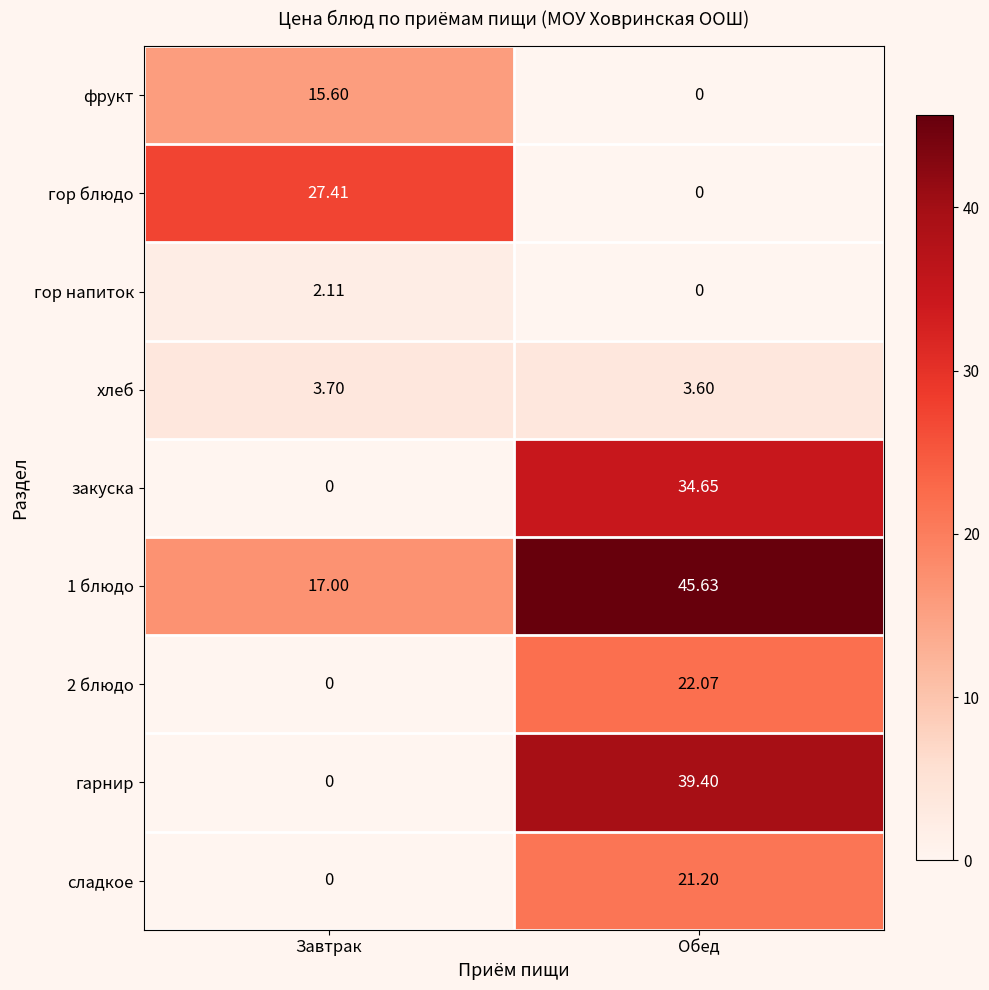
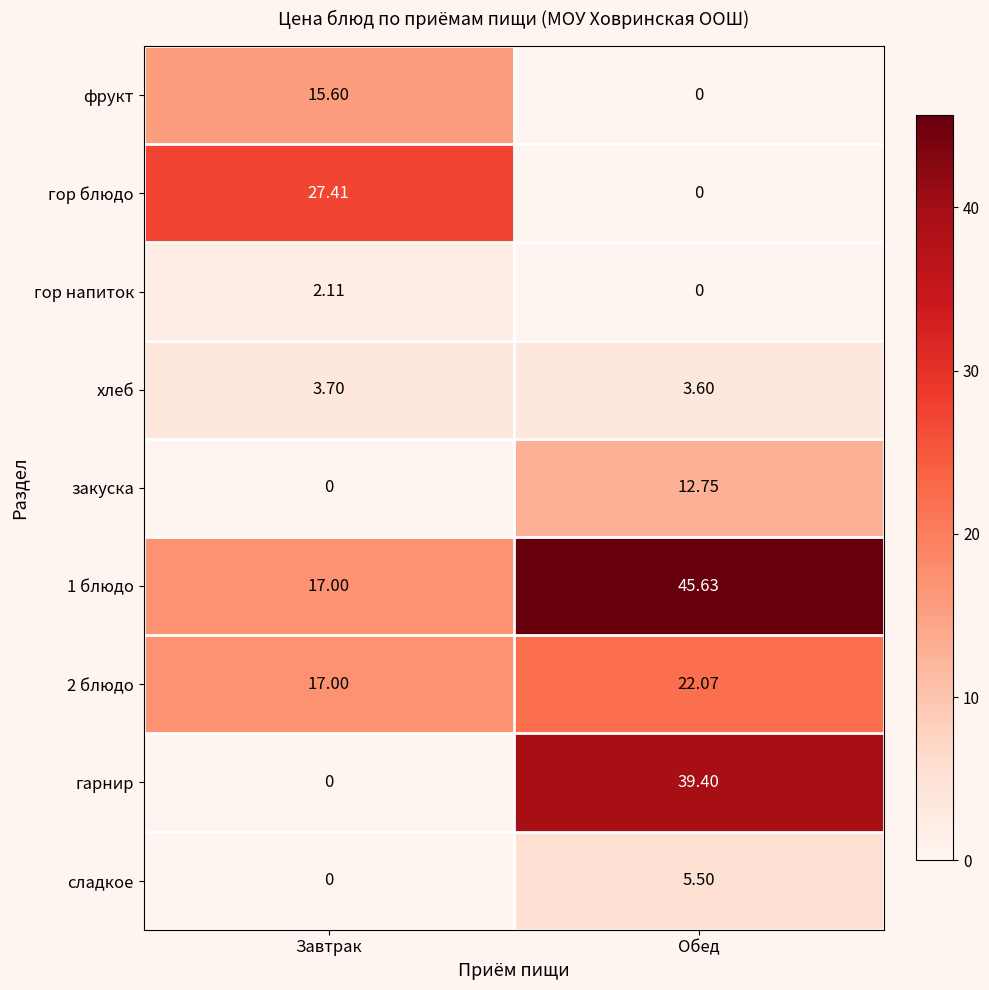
  {
    "фрукт": {
      "Завтрак": 15.60,
      "Обед": 0
    },
    "гор блюдо": {
      "Завтрак": 27.41,
      "Обед": 0
    },
    "гор напиток": {
      "Завтрак": 2.11,
      "Обед": 0
    },
    "хлеб": {
      "Завтрак": 3.70,
      "Обед": 3.60
    },
    "закуска": {
      "Завтрак": 0,
-     "Обед": 34.65
+     "Обед": 12.75
    },
    "1 блюдо": {
      "Завтрак": 17.00,
      "Обед": 45.63
    },
    "2 блюдо": {
-     "Завтрак": 0,
+     "Завтрак": 17.00,
      "Обед": 22.07
    },
    "гарнир": {
      "Завтрак": 0,
      "Обед": 39.40
    },
    "сладкое": {
      "Завтрак": 0,
-     "Обед": 21.20
+     "Обед": 5.50
    }
  }
